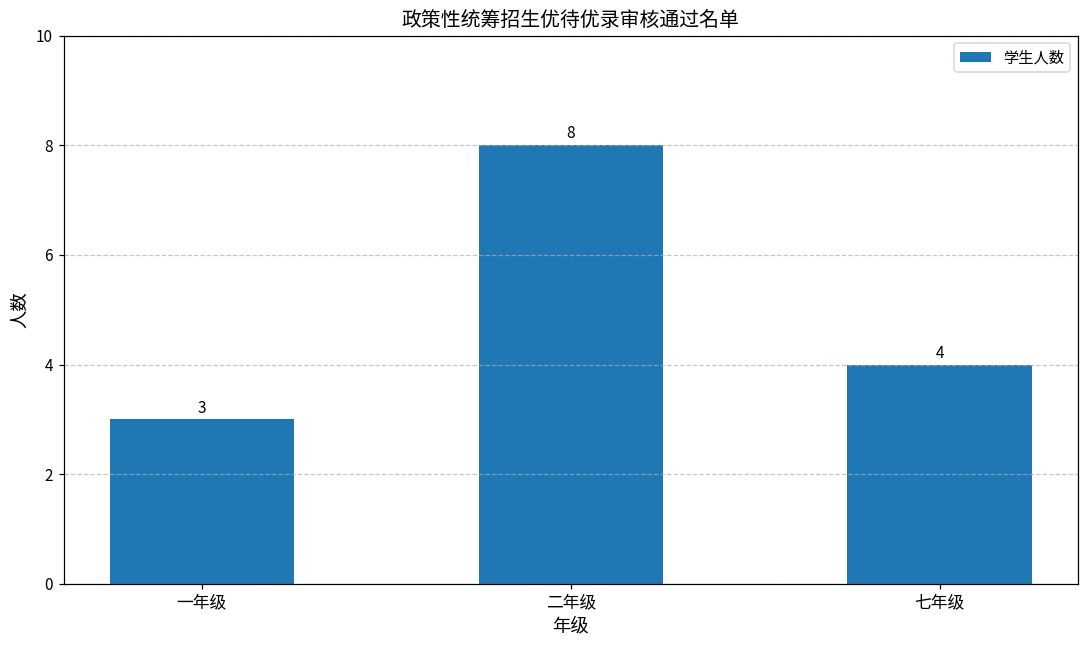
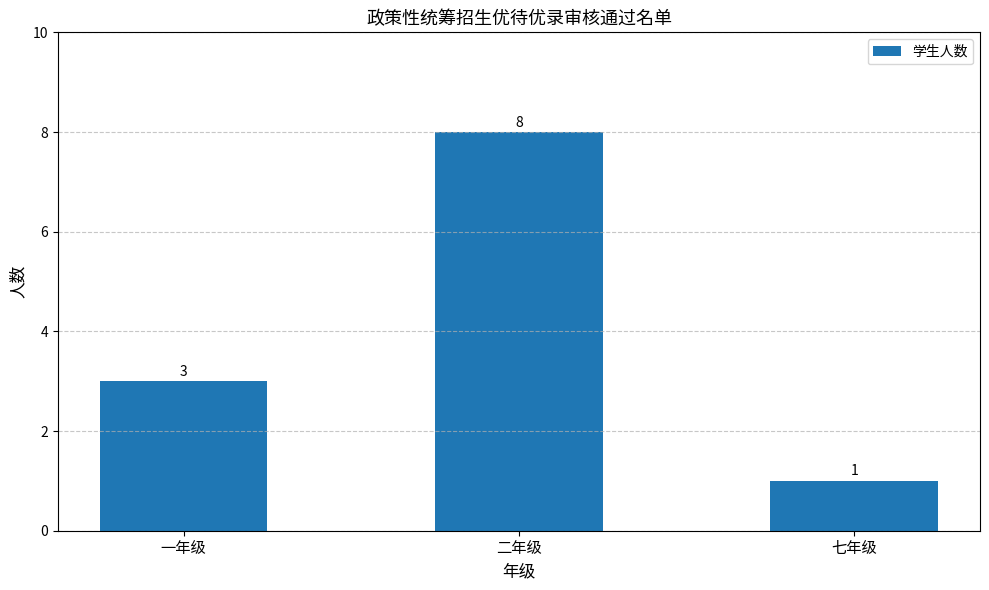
  {
    "一年级": 3,
    "二年级": 8,
-   "七年级": 4
+   "七年级": 1
  }
